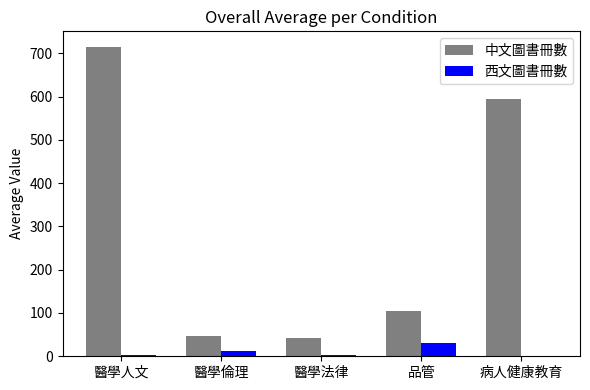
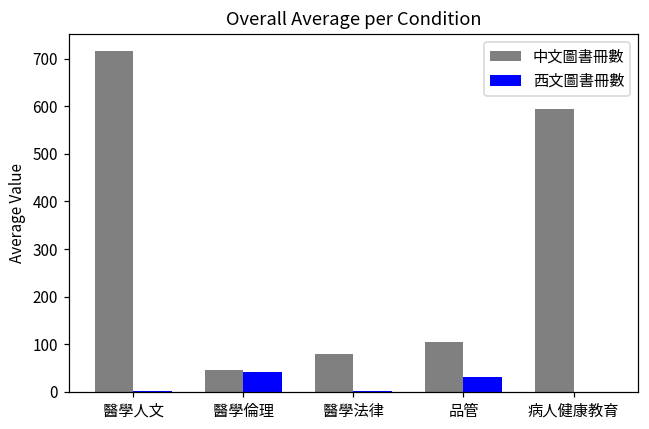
  {
    "中文圖書冊數": {
      "醫學人文": 720,
      "醫學倫理": 50,
-     "醫學法律": 40,
+     "醫學法律": 80,
      "品管": 110,
      "病人健康教育": 600
    },
    "西文圖書冊數": {
-     "醫學倫理": 10,
+     "醫學倫理": 40,
      "品管": 30,
      "病人健康教育": 0
    }
  }
